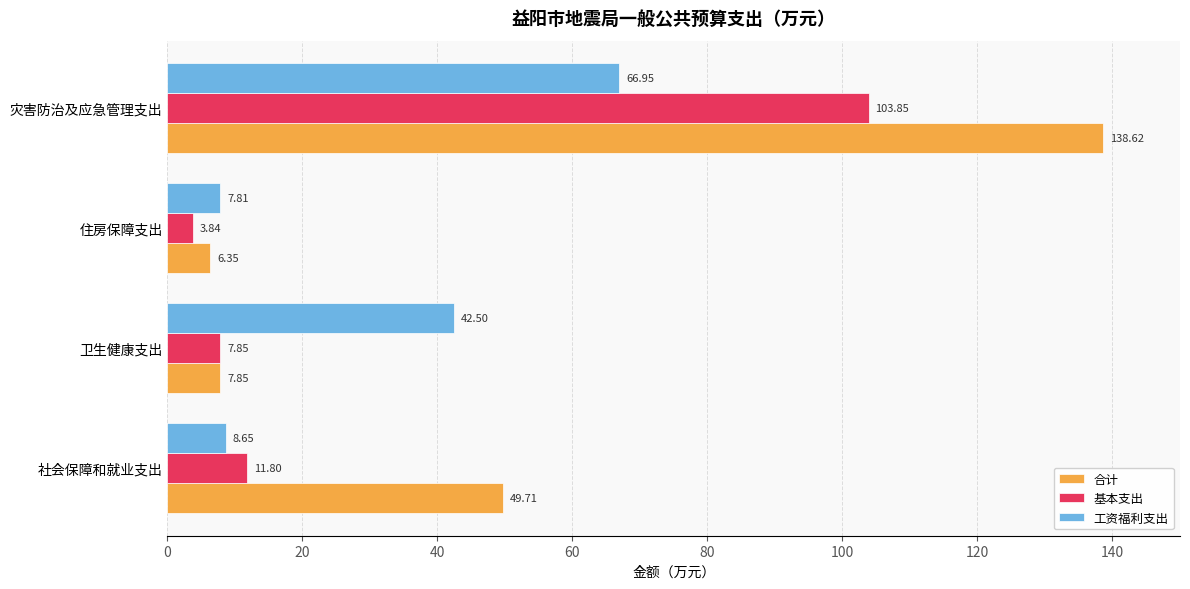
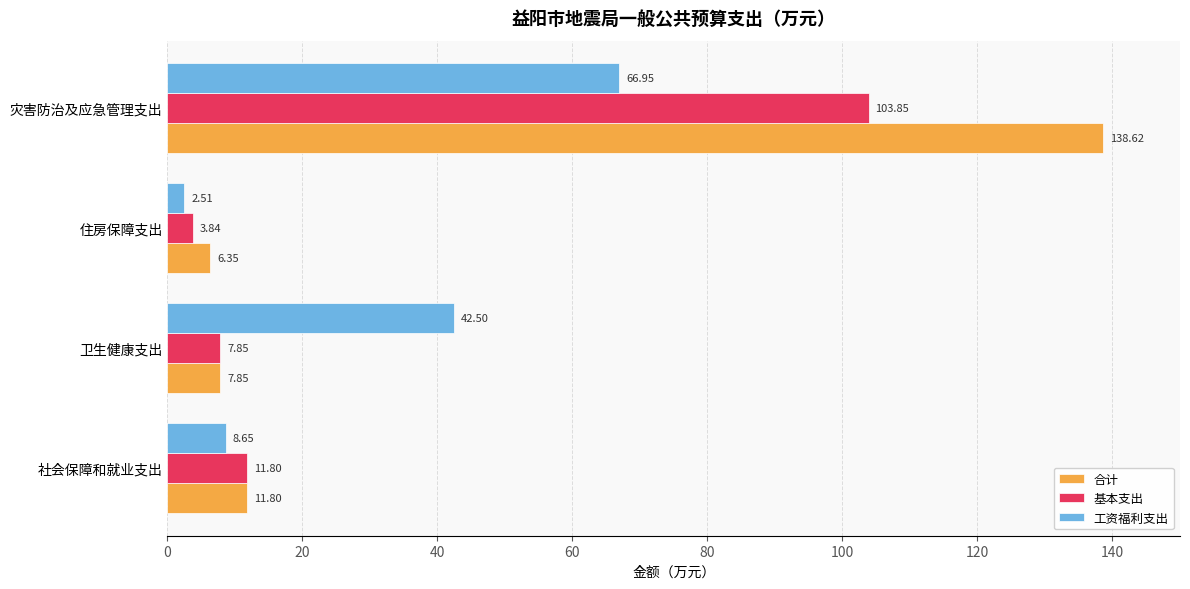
  {
    "合计": {
      "灾害防治及应急管理支出": 138.62,
      "住房保障支出": 6.35,
      "卫生健康支出": 7.85,
-     "社会保障和就业支出": 49.71
+     "社会保障和就业支出": 11.80
    },
    "基本支出": {
      "灾害防治及应急管理支出": 103.85,
      "住房保障支出": 3.84,
      "卫生健康支出": 7.85,
      "社会保障和就业支出": 11.80
    },
    "工资福利支出": {
      "灾害防治及应急管理支出": 66.95,
-     "住房保障支出": 7.81,
+     "住房保障支出": 2.51,
      "卫生健康支出": 42.50,
      "社会保障和就业支出": 8.65
    }
  }
